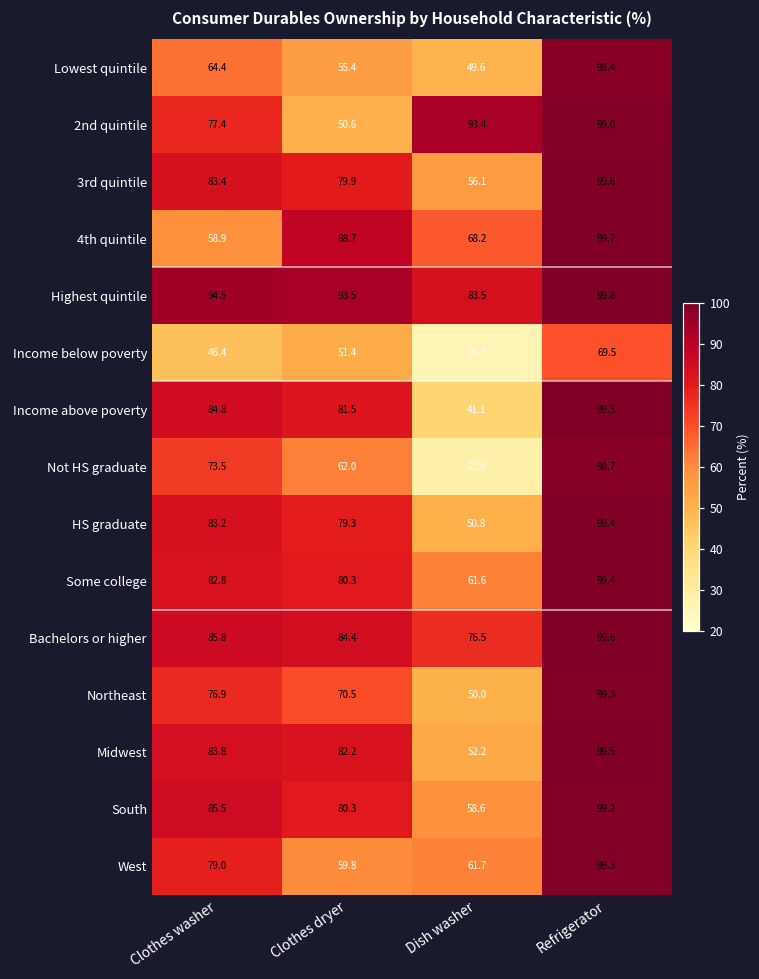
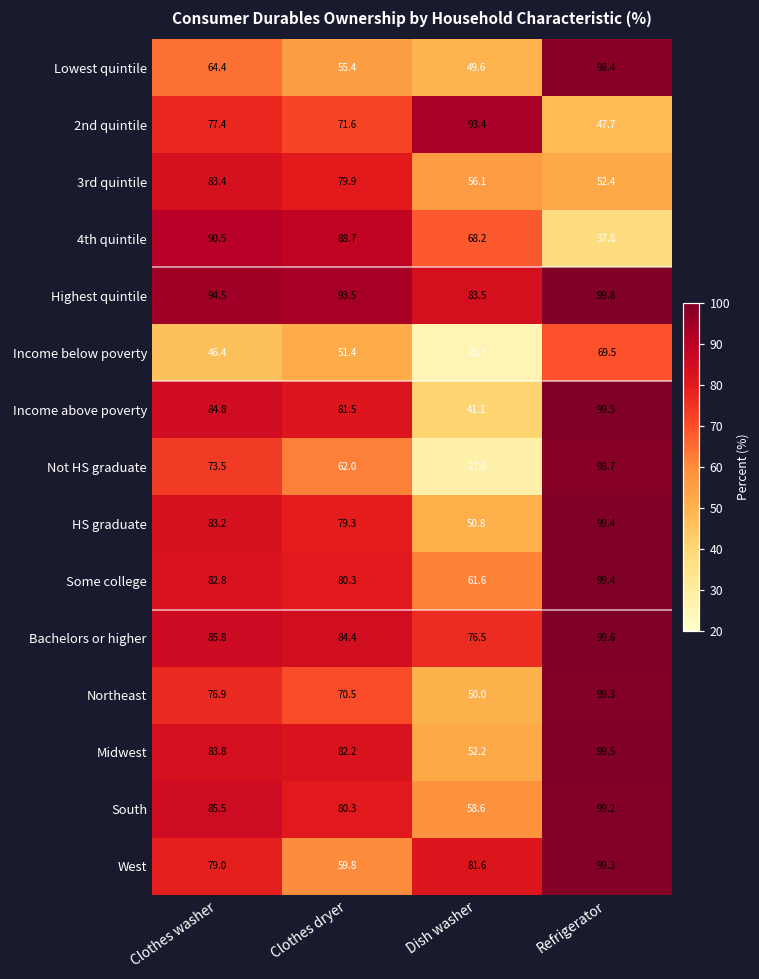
  {
    "Lowest quintile": {
      "Clothes washer": 64.4,
      "Clothes dryer": 55.4,
      "Dish washer": 49.6,
      "Refrigerator": 98.4
    },
    "2nd quintile": {
      "Clothes washer": 77.4,
-     "Clothes dryer": 50.6,
+     "Clothes dryer": 71.6,
      "Dish washer": 93.4,
-     "Refrigerator": 99.0
+     "Refrigerator": 47.7
    },
    "3rd quintile": {
      "Clothes washer": 83.4,
      "Clothes dryer": 79.9,
      "Dish washer": 56.1,
-     "Refrigerator": 99.6
+     "Refrigerator": 52.4
    },
    "4th quintile": {
-     "Clothes washer": 58.9,
+     "Clothes washer": 90.5,
      "Clothes dryer": 88.7,
      "Dish washer": 68.2,
-     "Refrigerator": 99.7
+     "Refrigerator": 37.8
    },
    "Highest quintile": {
      "Clothes washer": 94.5,
      "Clothes dryer": 93.5,
      "Dish washer": 83.5,
      "Refrigerator": 99.8
    },
    "Income below poverty": {
      "Clothes washer": 46.4,
      "Clothes dryer": 51.4,
      "Dish washer": 25.7,
      "Refrigerator": 69.5
    },
    "Income above poverty": {
      "Clothes washer": 84.8,
      "Clothes dryer": 81.5,
      "Dish washer": 41.1,
      "Refrigerator": 99.5
    },
    "Not HS graduate": {
      "Clothes washer": 73.5,
      "Clothes dryer": 62.0,
      "Dish washer": 27.6,
      "Refrigerator": 98.7
    },
    "HS graduate": {
      "Clothes washer": 83.2,
      "Clothes dryer": 79.3,
      "Dish washer": 50.8,
      "Refrigerator": 99.4
    },
    "Some college": {
      "Clothes washer": 82.8,
      "Clothes dryer": 80.3,
      "Dish washer": 61.6,
      "Refrigerator": 99.4
    },
    "Bachelors or higher": {
      "Clothes washer": 85.8,
      "Clothes dryer": 84.4,
      "Dish washer": 76.5,
      "Refrigerator": 99.6
    },
    "Northeast": {
      "Clothes washer": 76.9,
      "Clothes dryer": 70.5,
      "Dish washer": 50.0,
      "Refrigerator": 99.3
    },
    "Midwest": {
      "Clothes washer": 83.8,
      "Clothes dryer": 82.2,
      "Dish washer": 52.2,
      "Refrigerator": 99.5
    },
    "South": {
      "Clothes washer": 85.5,
      "Clothes dryer": 80.3,
      "Dish washer": 58.6,
      "Refrigerator": 99.2
    },
    "West": {
      "Clothes washer": 79.0,
      "Clothes dryer": 59.8,
-     "Dish washer": 61.7,
+     "Dish washer": 81.6,
      "Refrigerator": 99.3
    }
  }
